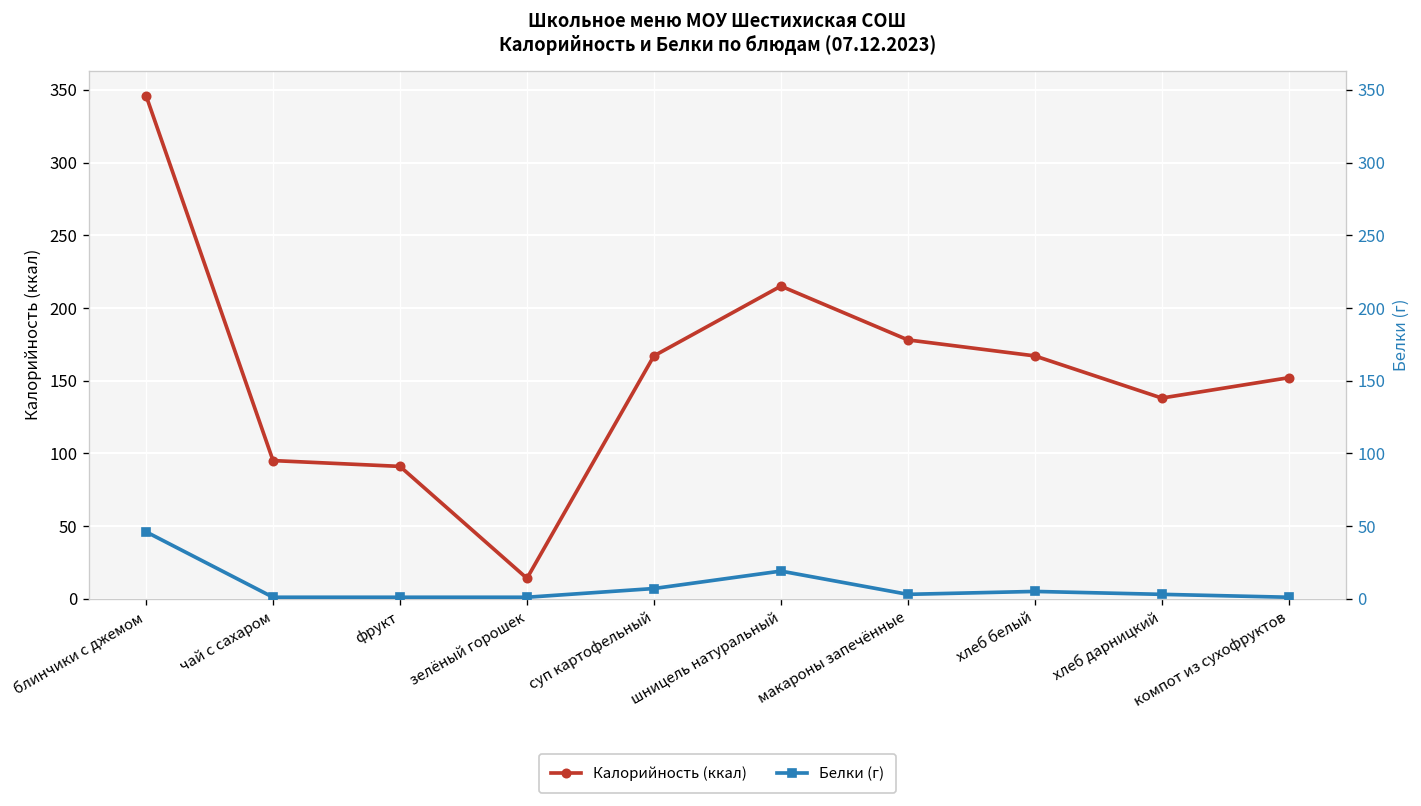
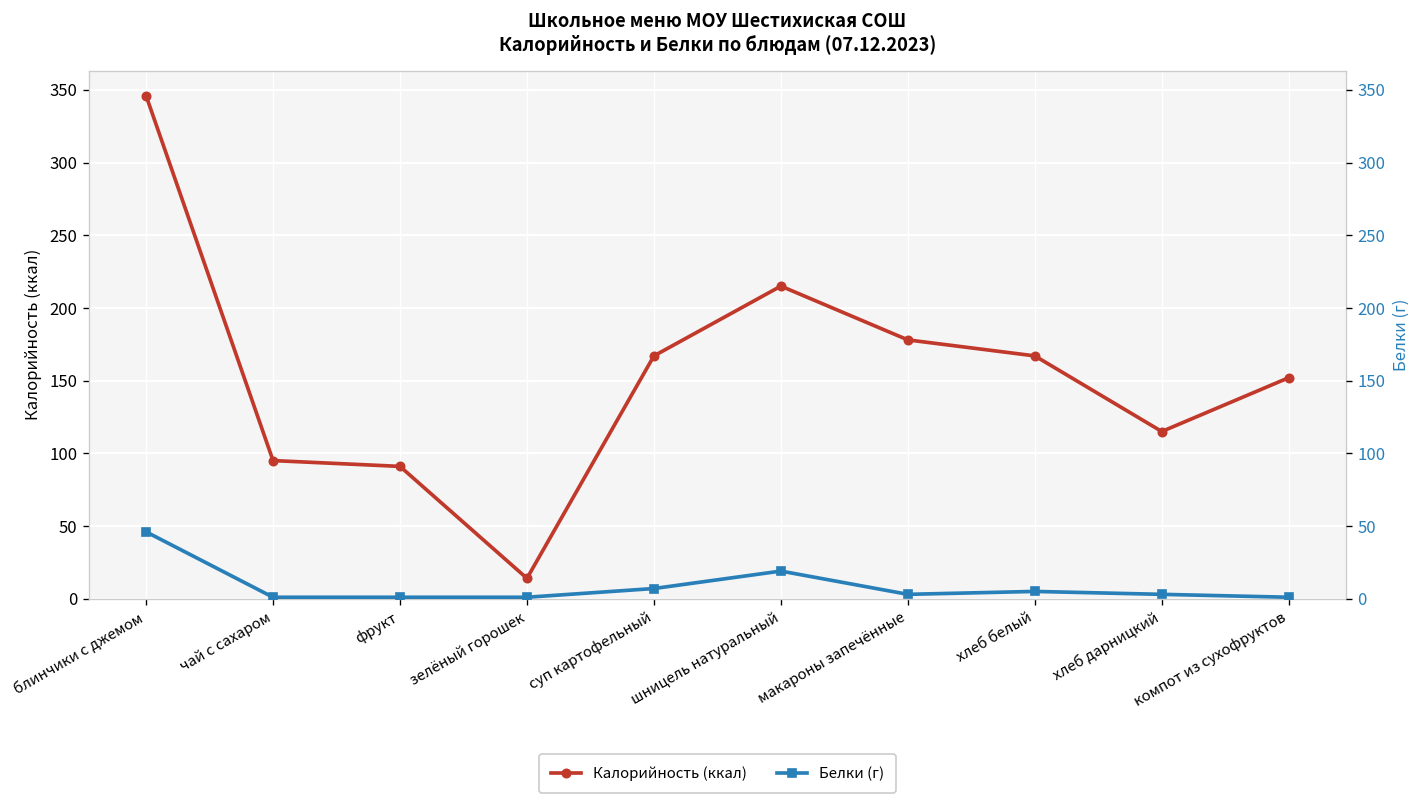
  {
    "Калорийность (ккал)": {
      "блинчики с джемом": 346,
      "чай с сахаром": 95,
      "фрукт": 91,
      "зелёный горошек": 14,
      "суп картофельный": 167,
      "шницель натуральный": 215,
      "макароны запечённые": 178,
      "хлеб белый": 167,
-     "хлеб дарницкий": 138,
+     "хлеб дарницкий": 115,
      "компот из сухофруктов": 152
    },
    "Белки (г)": {
      "блинчики с джемом": 46,
      "чай с сахаром": 1,
      "фрукт": 1,
      "зелёный горошек": 1,
      "суп картофельный": 7,
      "шницель натуральный": 19,
      "макароны запечённые": 3,
      "хлеб белый": 5,
      "хлеб дарницкий": 3,
      "компот из сухофруктов": 1
    }
  }
